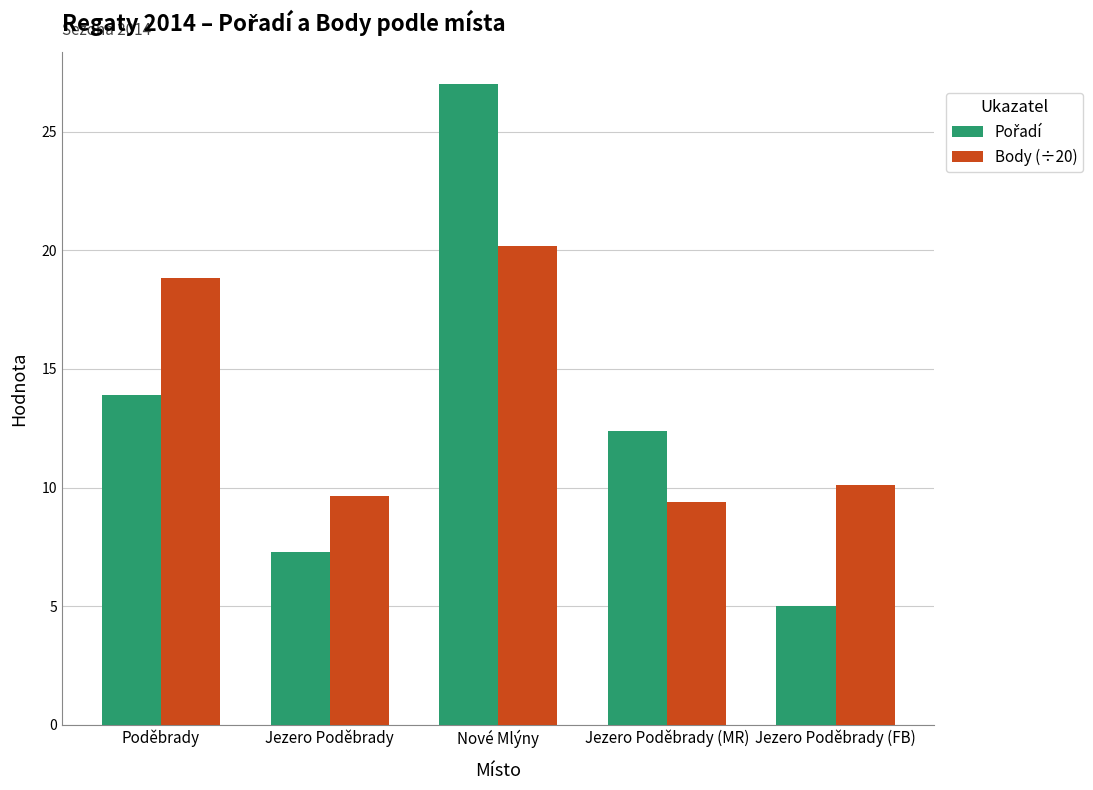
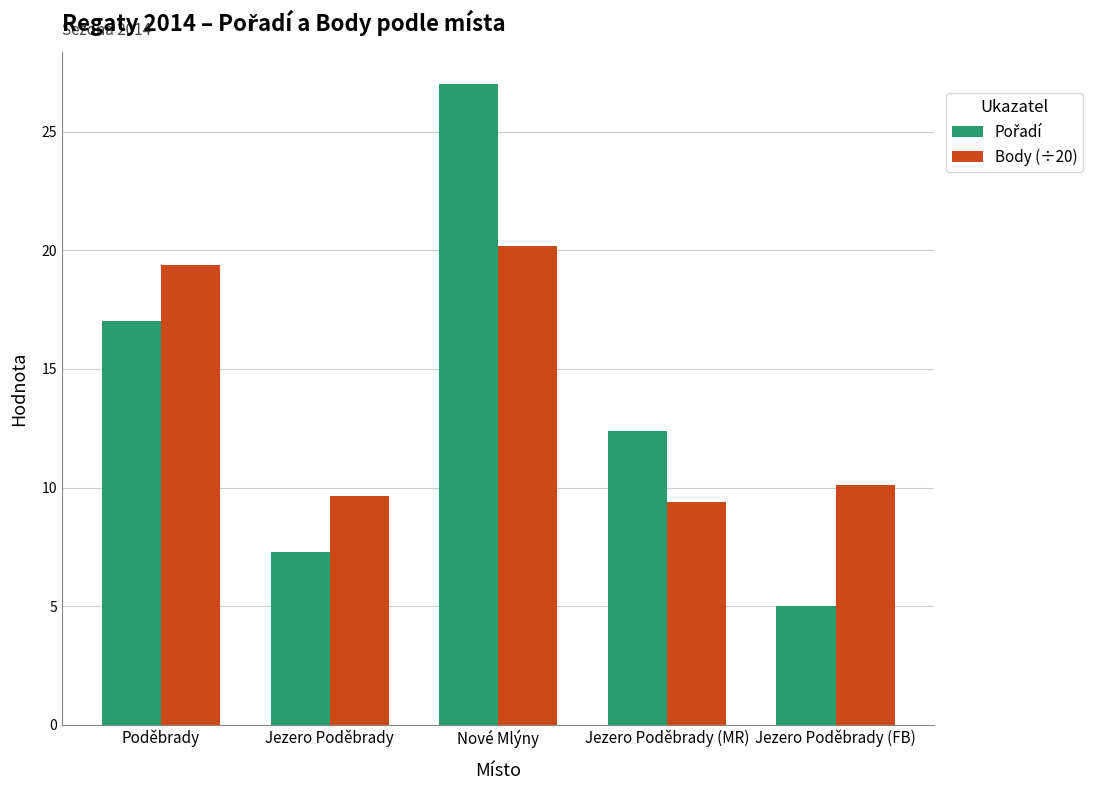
  {
    "Pořadí": {
-     "Poděbrady": 13.9,
+     "Poděbrady": 17.0,
      "Jezero Poděbrady": 7.3,
      "Nové Mlýny": 27.0,
      "Jezero Poděbrady (MR)": 12.4,
      "Jezero Poděbrady (FB)": 5.0
    },
    "Body (÷20)": {
-     "Poděbrady": 18.9,
+     "Poděbrady": 19.4,
      "Jezero Poděbrady": 9.7,
      "Nové Mlýny": 20.2,
      "Jezero Poděbrady (MR)": 9.4,
      "Jezero Poděbrady (FB)": 10.1
    }
  }
